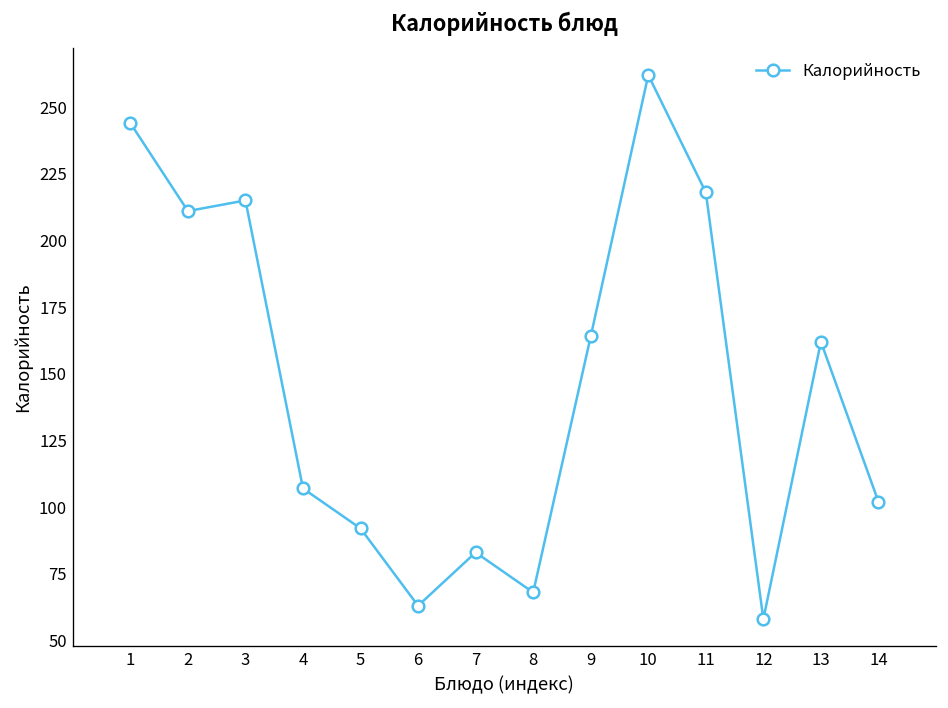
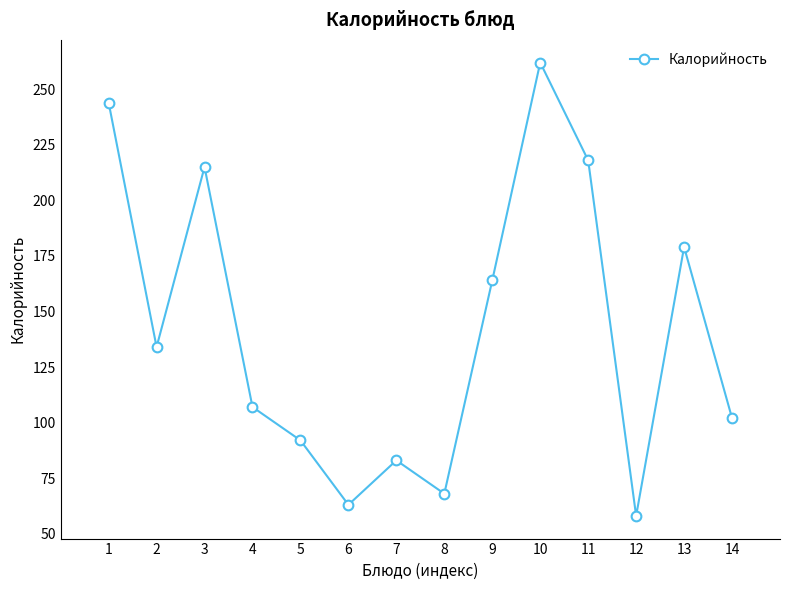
  {
    "1": 244,
-   "2": 211,
+   "2": 134,
    "3": 215,
    "4": 107,
    "5": 92,
    "6": 63,
    "7": 83,
    "8": 68,
    "9": 164,
    "10": 262,
    "11": 218,
    "12": 58,
-   "13": 162,
+   "13": 179,
    "14": 102
  }
